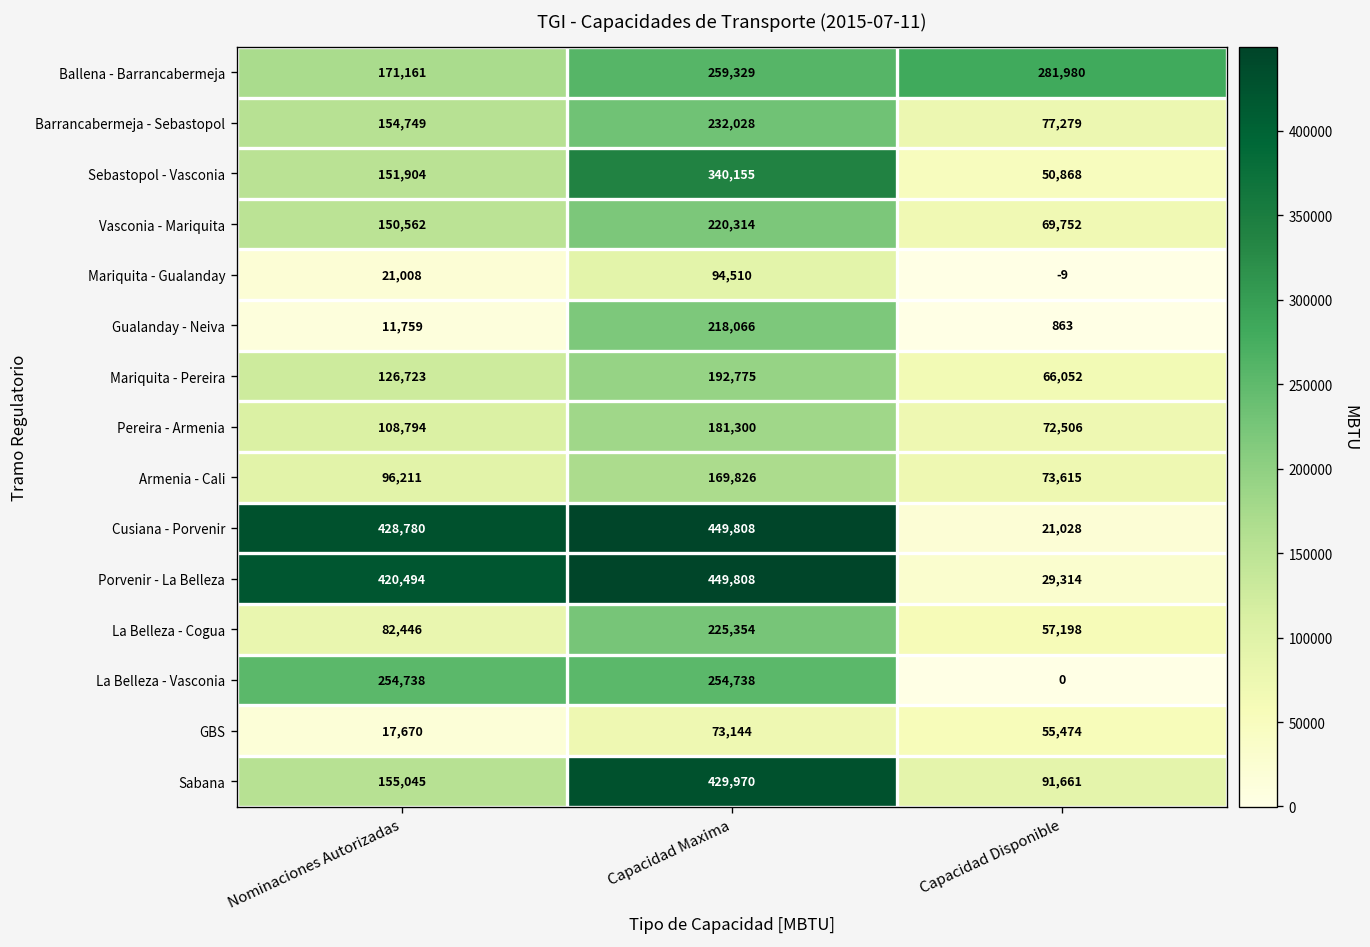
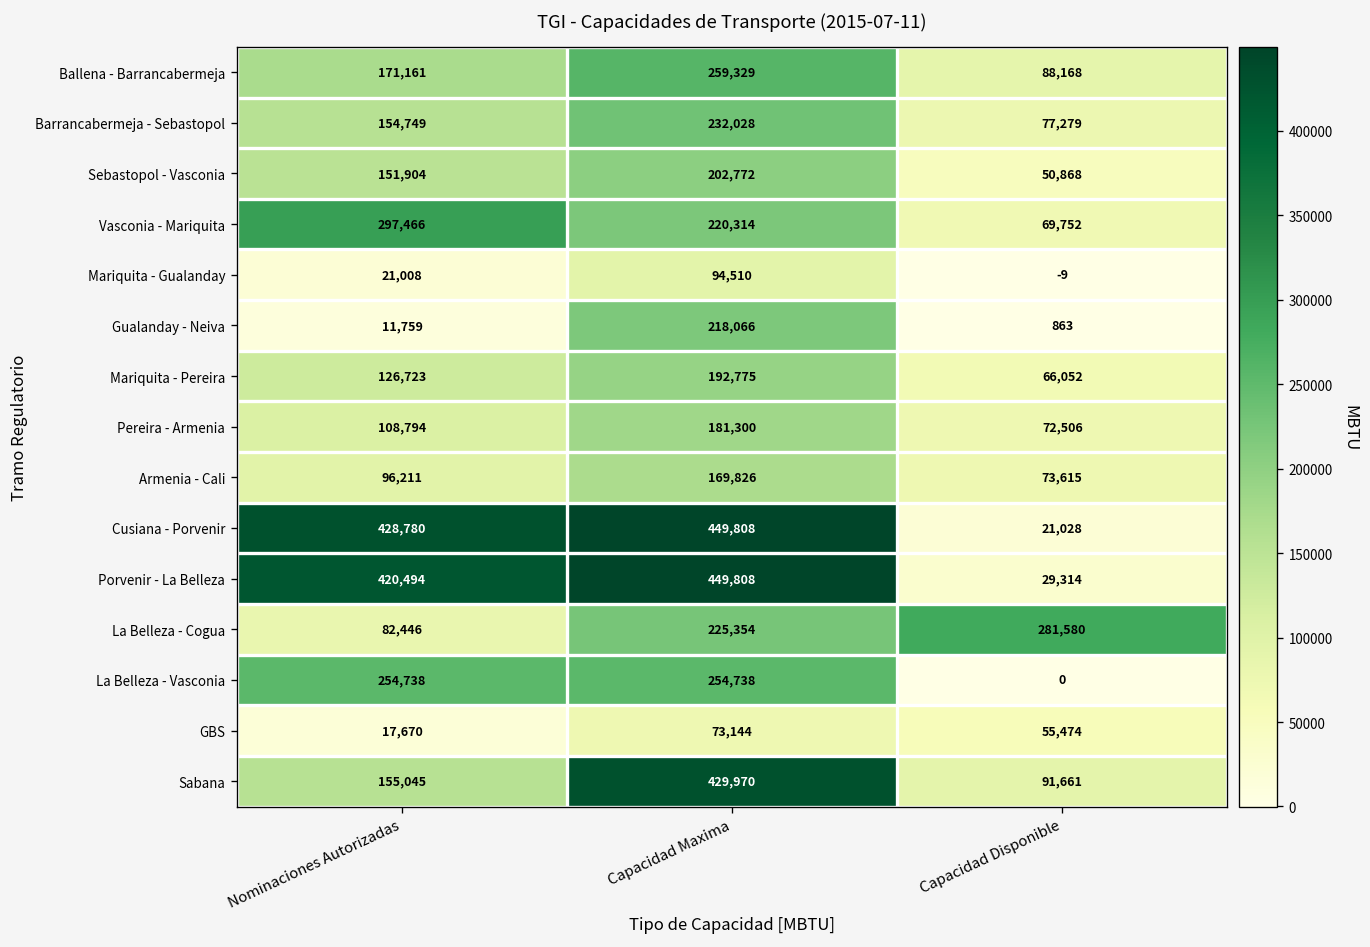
  {
    "Ballena - Barrancabermeja": {
      "Nominaciones Autorizadas": "171,161",
      "Capacidad Maxima": "259,329",
-     "Capacidad Disponible": "281,980"
+     "Capacidad Disponible": "88,168"
    },
    "Barrancabermeja - Sebastopol": {
      "Nominaciones Autorizadas": "154,749",
      "Capacidad Maxima": "232,028",
      "Capacidad Disponible": "77,279"
    },
    "Sebastopol - Vasconia": {
      "Nominaciones Autorizadas": "151,904",
-     "Capacidad Maxima": "340,155",
+     "Capacidad Maxima": "202,772",
      "Capacidad Disponible": "50,868"
    },
    "Vasconia - Mariquita": {
-     "Nominaciones Autorizadas": "150,562",
+     "Nominaciones Autorizadas": "297,466",
      "Capacidad Maxima": "220,314",
      "Capacidad Disponible": "69,752"
    },
    "Mariquita - Gualanday": {
      "Nominaciones Autorizadas": "21,008",
      "Capacidad Maxima": "94,510",
      "Capacidad Disponible": "-9"
    },
    "Gualanday - Neiva": {
      "Nominaciones Autorizadas": "11,759",
      "Capacidad Maxima": "218,066",
      "Capacidad Disponible": "863"
    },
    "Mariquita - Pereira": {
      "Nominaciones Autorizadas": "126,723",
      "Capacidad Maxima": "192,775",
      "Capacidad Disponible": "66,052"
    },
    "Pereira - Armenia": {
      "Nominaciones Autorizadas": "108,794",
      "Capacidad Maxima": "181,300",
      "Capacidad Disponible": "72,506"
    },
    "Armenia - Cali": {
      "Nominaciones Autorizadas": "96,211",
      "Capacidad Maxima": "169,826",
      "Capacidad Disponible": "73,615"
    },
    "Cusiana - Porvenir": {
      "Nominaciones Autorizadas": "428,780",
      "Capacidad Maxima": "449,808",
      "Capacidad Disponible": "21,028"
    },
    "Porvenir - La Belleza": {
      "Nominaciones Autorizadas": "420,494",
      "Capacidad Maxima": "449,808",
      "Capacidad Disponible": "29,314"
    },
    "La Belleza - Cogua": {
      "Nominaciones Autorizadas": "82,446",
      "Capacidad Maxima": "225,354",
-     "Capacidad Disponible": "57,198"
+     "Capacidad Disponible": "281,580"
    },
    "La Belleza - Vasconia": {
      "Nominaciones Autorizadas": "254,738",
      "Capacidad Maxima": "254,738",
      "Capacidad Disponible": "0"
    },
    "GBS": {
      "Nominaciones Autorizadas": "17,670",
      "Capacidad Maxima": "73,144",
      "Capacidad Disponible": "55,474"
    },
    "Sabana": {
      "Nominaciones Autorizadas": "155,045",
      "Capacidad Maxima": "429,970",
      "Capacidad Disponible": "91,661"
    }
  }
